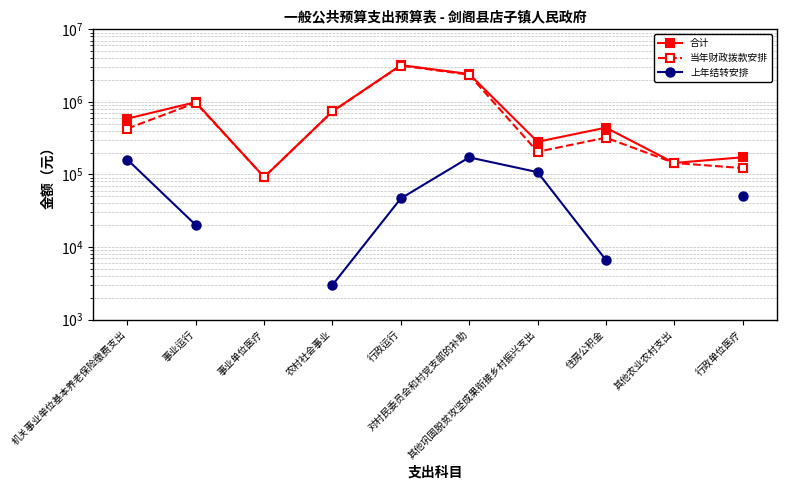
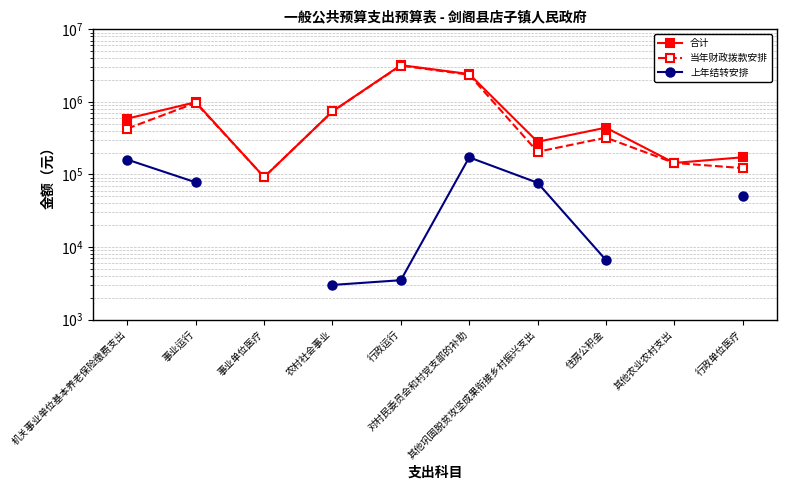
  {
    "上年结转安排": {
      "机关事业单位基本养老保险缴费支出": 160000,
-     "事业运行": 20000,
+     "事业运行": 80000,
      "农村社会事业": 3000,
-     "行政运行": 50000,
+     "行政运行": 3000,
      "对村民委员会和村党支部的补助": 170000,
-     "其他巩固脱贫攻坚成果衔接乡村振兴支出": 110000,
+     "其他巩固脱贫攻坚成果衔接乡村振兴支出": 80000,
      "住房公积金": 7000,
      "行政单位医疗": 50000
    }
  }
